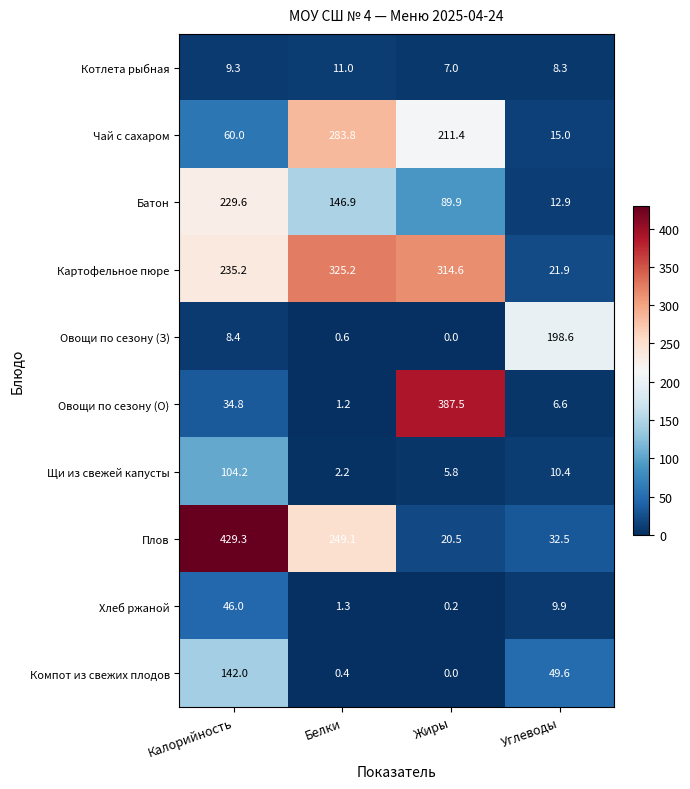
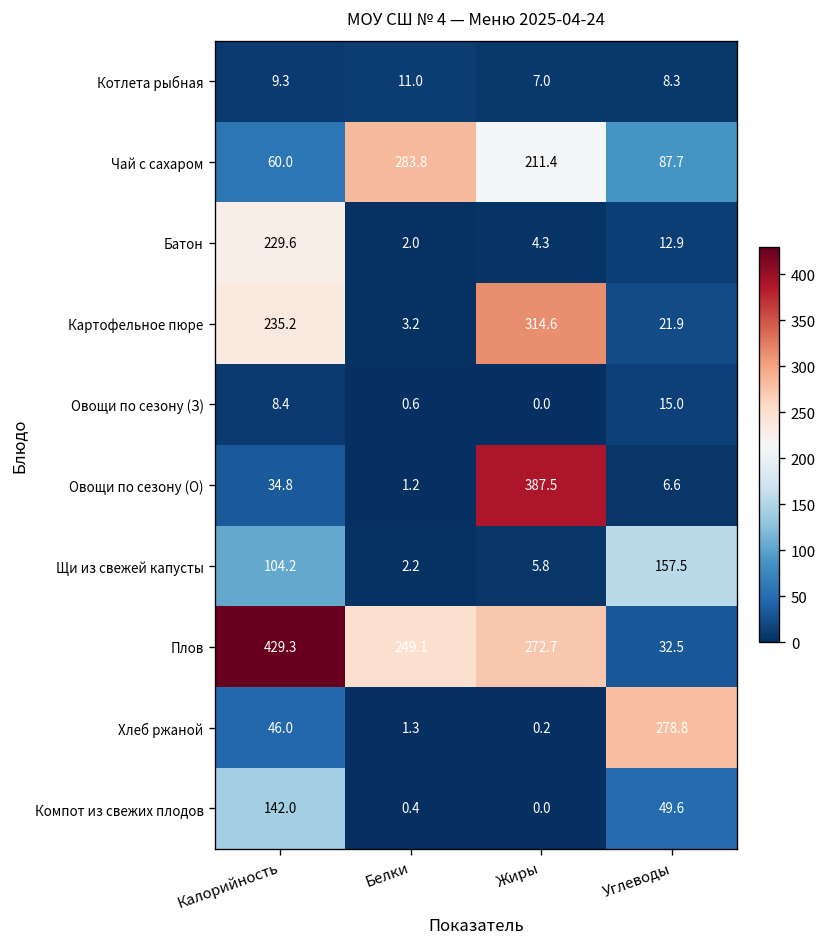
  {
    "Котлета рыбная": {
      "Калорийность": 9.3,
      "Белки": 11.0,
      "Жиры": 7.0,
      "Углеводы": 8.3
    },
    "Чай с сахаром": {
      "Калорийность": 60.0,
      "Белки": 283.8,
      "Жиры": 211.4,
-     "Углеводы": 15.0
+     "Углеводы": 87.7
    },
    "Батон": {
      "Калорийность": 229.6,
-     "Белки": 146.9,
-     "Жиры": 89.9,
+     "Белки": 2.0,
+     "Жиры": 4.3,
      "Углеводы": 12.9
    },
    "Картофельное пюре": {
      "Калорийность": 235.2,
-     "Белки": 325.2,
+     "Белки": 3.2,
      "Жиры": 314.6,
      "Углеводы": 21.9
    },
    "Овощи по сезону (З)": {
      "Калорийность": 8.4,
      "Белки": 0.6,
      "Жиры": 0.0,
-     "Углеводы": 198.6
+     "Углеводы": 15.0
    },
    "Овощи по сезону (О)": {
      "Калорийность": 34.8,
      "Белки": 1.2,
      "Жиры": 387.5,
      "Углеводы": 6.6
    },
    "Щи из свежей капусты": {
      "Калорийность": 104.2,
      "Белки": 2.2,
      "Жиры": 5.8,
-     "Углеводы": 10.4
+     "Углеводы": 157.5
    },
    "Плов": {
      "Калорийность": 429.3,
-     "Жиры": 20.5,
+     "Жиры": 272.7,
      "Углеводы": 32.5
    },
    "Хлеб ржаной": {
      "Калорийность": 46.0,
      "Белки": 1.3,
      "Жиры": 0.2,
-     "Углеводы": 9.9
+     "Углеводы": 278.8
    },
    "Компот из свежих плодов": {
      "Калорийность": 142.0,
      "Белки": 0.4,
      "Жиры": 0.0,
      "Углеводы": 49.6
    }
  }
